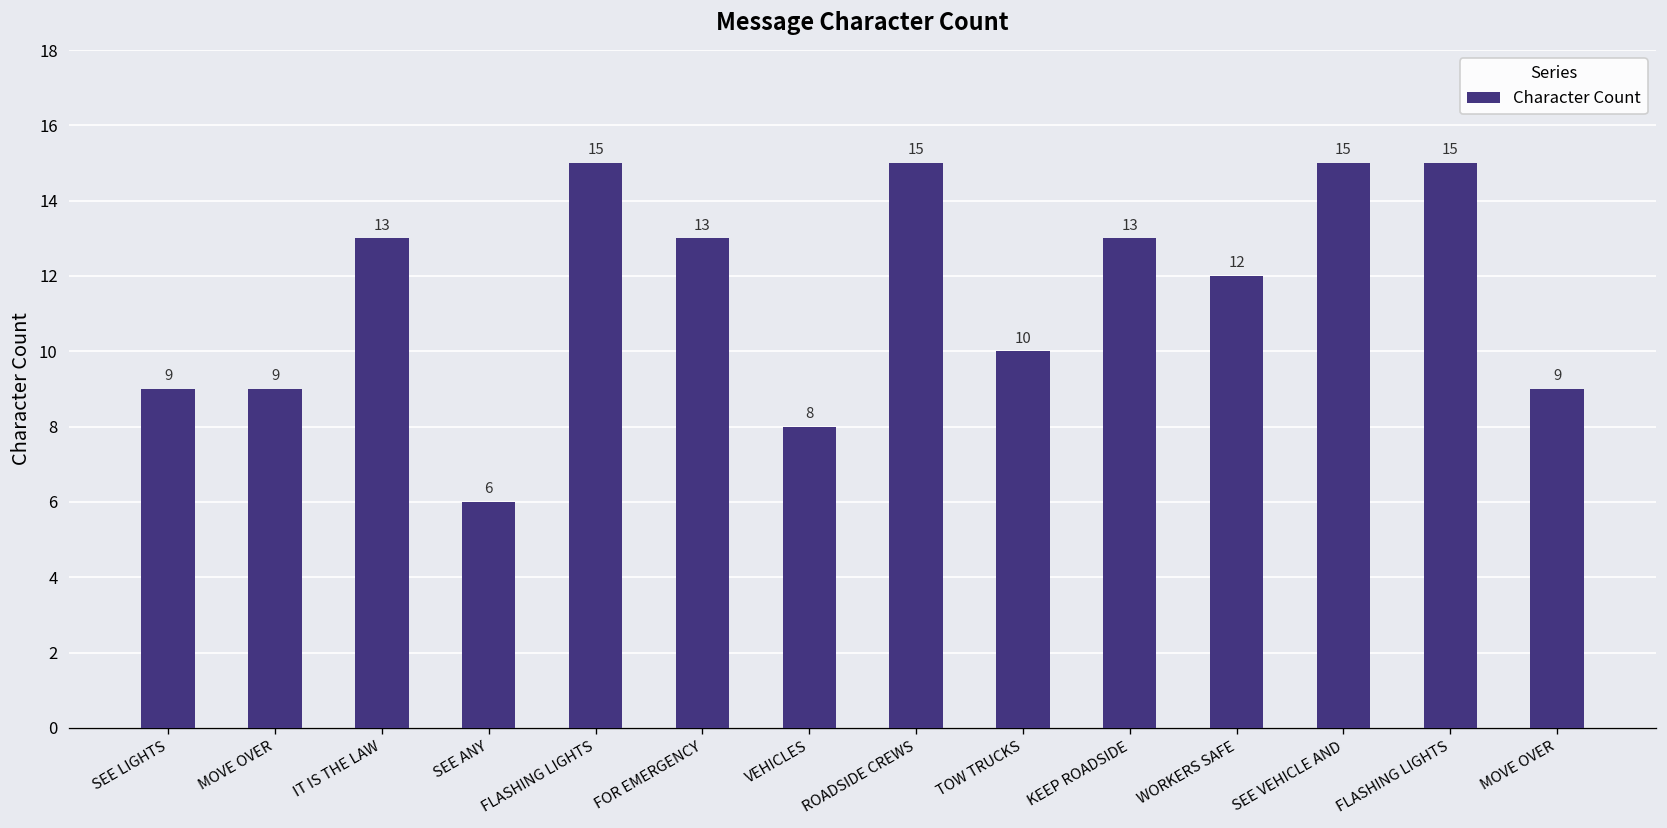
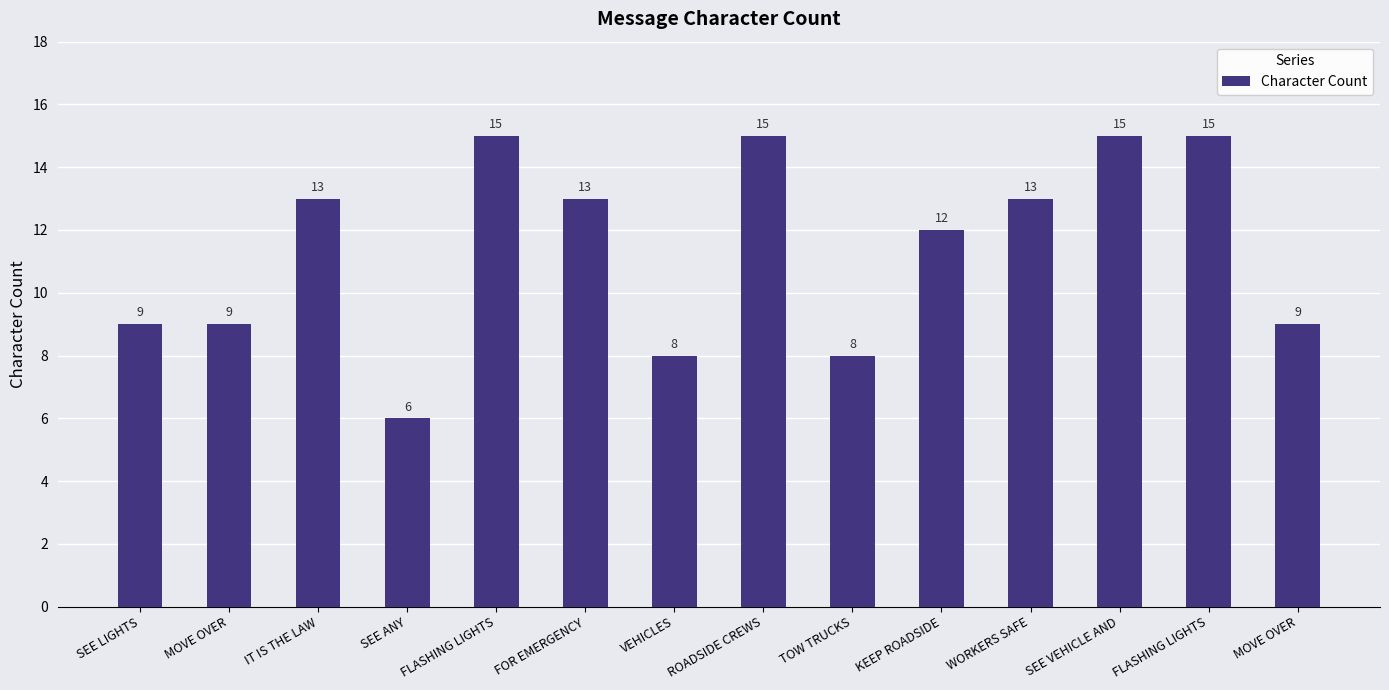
  {
    "SEE LIGHTS": 9,
    "IT IS THE LAW": 13,
    "SEE ANY": 6,
    "FOR EMERGENCY": 13,
    "VEHICLES": 8,
    "ROADSIDE CREWS": 15,
-   "TOW TRUCKS": 10,
-   "KEEP ROADSIDE": 13,
-   "WORKERS SAFE": 12,
+   "TOW TRUCKS": 8,
+   "KEEP ROADSIDE": 12,
+   "WORKERS SAFE": 13,
    "SEE VEHICLE AND": 15
  }
